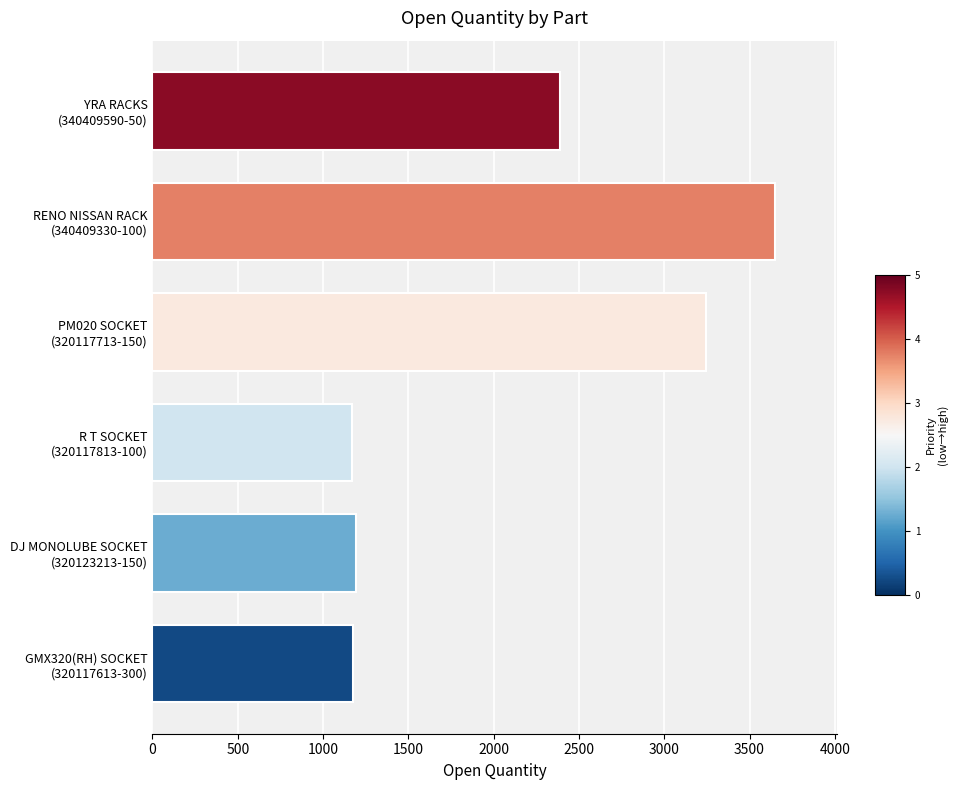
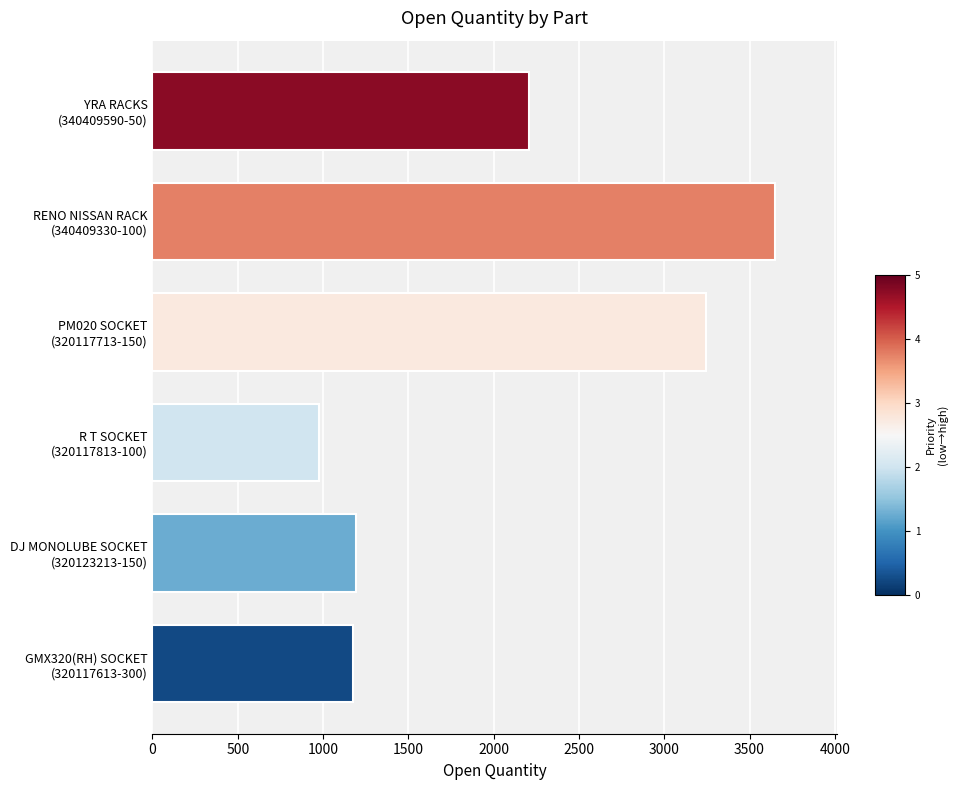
  {
-   "YRA RACKS (340409590-50)": 2390,
+   "YRA RACKS (340409590-50)": 2210,
    "RENO NISSAN RACK (340409330-100)": 3650,
    "PM020 SOCKET (320117713-150)": 3250,
-   "R T SOCKET (320117813-100)": 1170,
+   "R T SOCKET (320117813-100)": 970,
    "DJ MONOLUBE SOCKET (320123213-150)": 1200,
    "GMX320(RH) SOCKET (320117613-300)": 1180
  }
